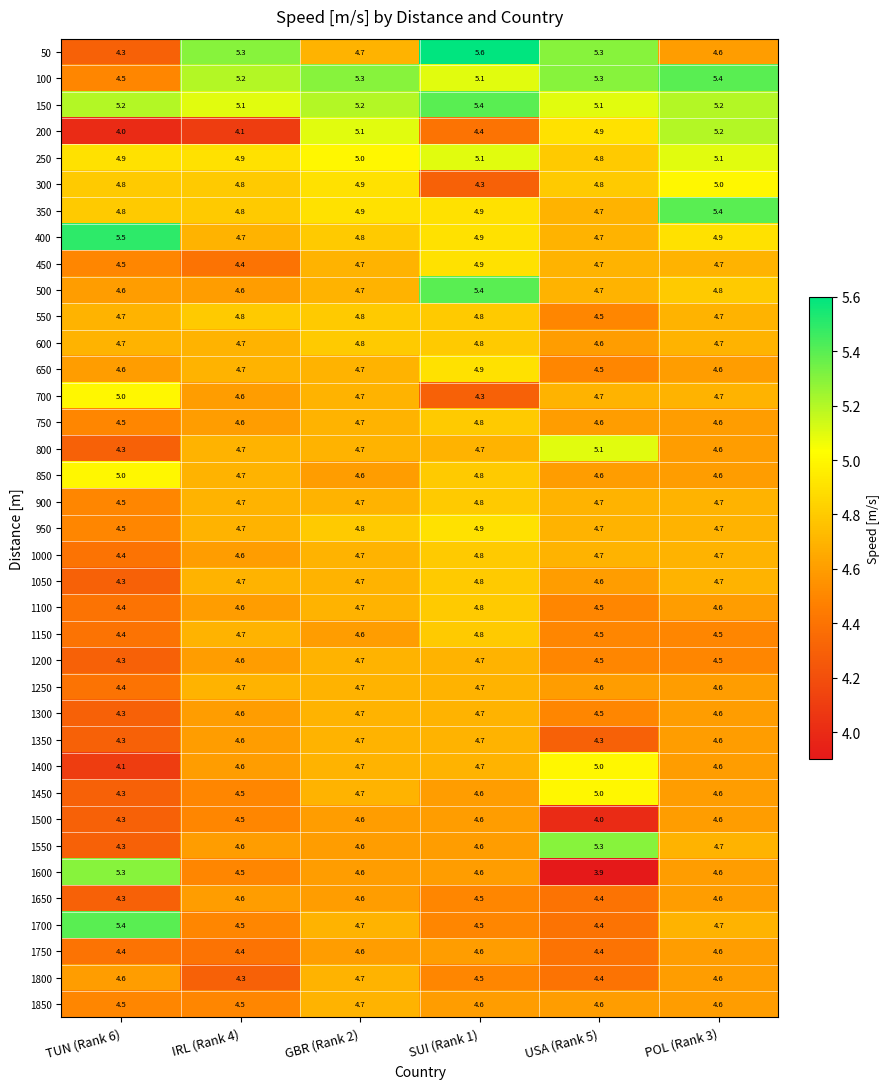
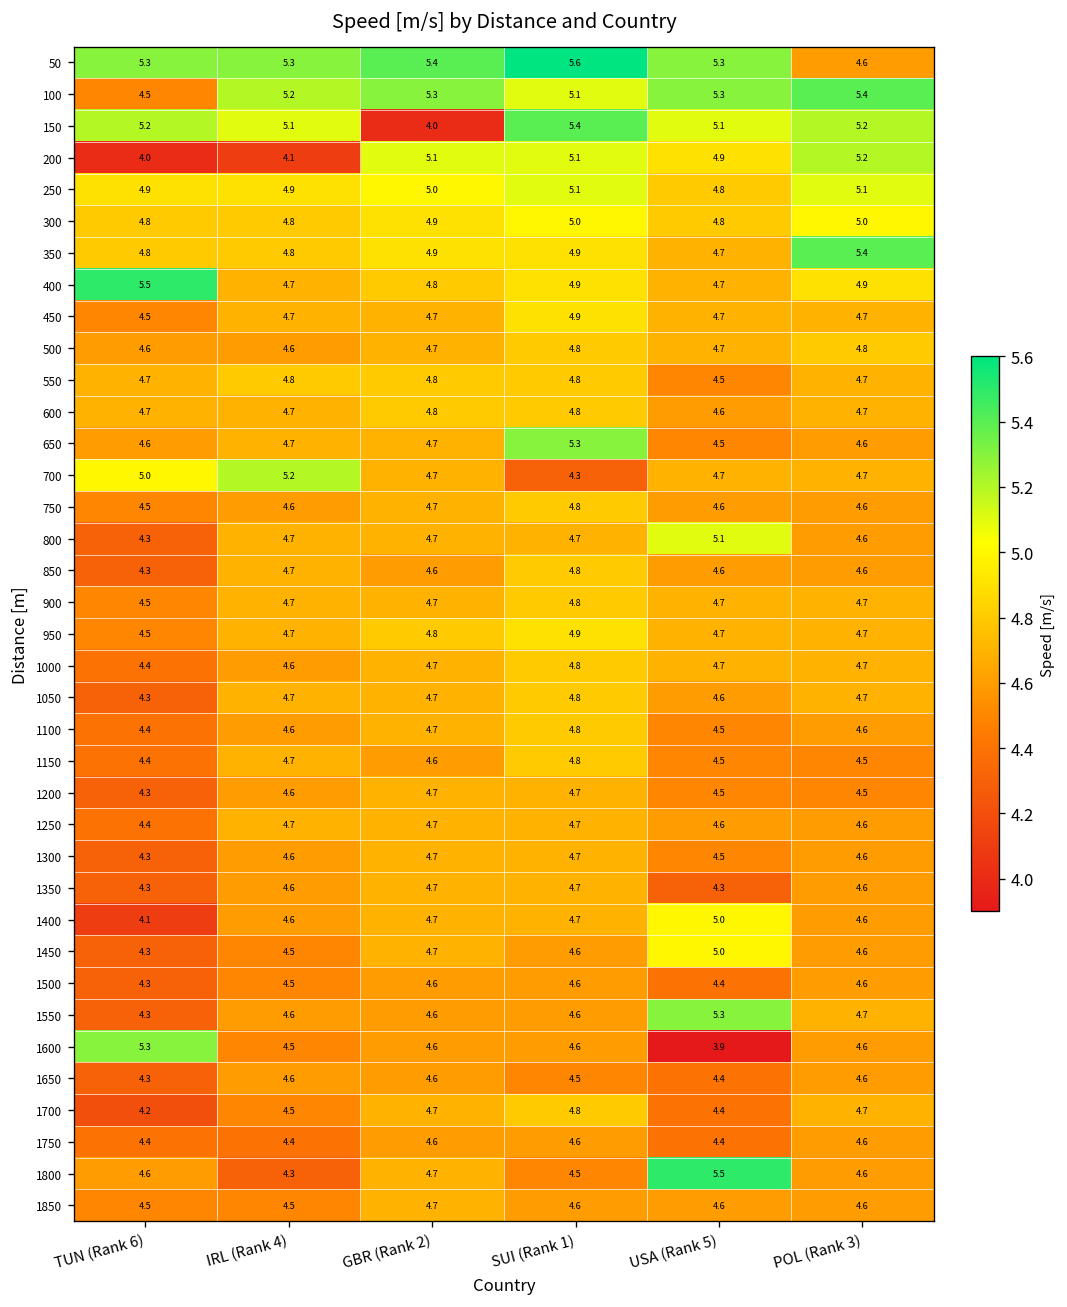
  {
    "50": {
-     "TUN (Rank 6)": 4.3,
+     "TUN (Rank 6)": 5.3,
      "IRL (Rank 4)": 5.3,
-     "GBR (Rank 2)": 4.7,
+     "GBR (Rank 2)": 5.4,
      "SUI (Rank 1)": 5.6,
      "USA (Rank 5)": 5.3,
      "POL (Rank 3)": 4.6
    },
    "150": {
      "TUN (Rank 6)": 5.2,
      "IRL (Rank 4)": 5.1,
-     "GBR (Rank 2)": 5.2,
+     "GBR (Rank 2)": 4.0,
      "SUI (Rank 1)": 5.4,
      "USA (Rank 5)": 5.1,
      "POL (Rank 3)": 5.2
    },
    "200": {
      "TUN (Rank 6)": 4.0,
      "IRL (Rank 4)": 4.1,
      "GBR (Rank 2)": 5.1,
-     "SUI (Rank 1)": 4.4,
+     "SUI (Rank 1)": 5.1,
      "USA (Rank 5)": 4.9,
      "POL (Rank 3)": 5.2
    },
    "300": {
      "TUN (Rank 6)": 4.8,
      "IRL (Rank 4)": 4.8,
      "GBR (Rank 2)": 4.9,
-     "SUI (Rank 1)": 4.3,
+     "SUI (Rank 1)": 5.0,
      "USA (Rank 5)": 4.8,
      "POL (Rank 3)": 5.0
    },
    "450": {
      "TUN (Rank 6)": 4.5,
-     "IRL (Rank 4)": 4.4,
+     "IRL (Rank 4)": 4.7,
      "GBR (Rank 2)": 4.7,
      "SUI (Rank 1)": 4.9,
      "USA (Rank 5)": 4.7,
      "POL (Rank 3)": 4.7
    },
    "500": {
      "TUN (Rank 6)": 4.6,
      "IRL (Rank 4)": 4.6,
      "GBR (Rank 2)": 4.7,
-     "SUI (Rank 1)": 5.4,
+     "SUI (Rank 1)": 4.8,
      "USA (Rank 5)": 4.7,
      "POL (Rank 3)": 4.8
    },
    "650": {
      "TUN (Rank 6)": 4.6,
      "IRL (Rank 4)": 4.7,
      "GBR (Rank 2)": 4.7,
-     "SUI (Rank 1)": 4.9,
+     "SUI (Rank 1)": 5.3,
      "USA (Rank 5)": 4.5,
      "POL (Rank 3)": 4.6
    },
    "700": {
      "TUN (Rank 6)": 5.0,
-     "IRL (Rank 4)": 4.6,
+     "IRL (Rank 4)": 5.2,
      "GBR (Rank 2)": 4.7,
      "SUI (Rank 1)": 4.3,
      "USA (Rank 5)": 4.7,
      "POL (Rank 3)": 4.7
    },
    "850": {
-     "TUN (Rank 6)": 5.0,
+     "TUN (Rank 6)": 4.3,
      "IRL (Rank 4)": 4.7,
      "GBR (Rank 2)": 4.6,
      "SUI (Rank 1)": 4.8,
      "USA (Rank 5)": 4.6,
      "POL (Rank 3)": 4.6
    },
    "1500": {
      "TUN (Rank 6)": 4.3,
      "IRL (Rank 4)": 4.5,
      "GBR (Rank 2)": 4.6,
      "SUI (Rank 1)": 4.6,
-     "USA (Rank 5)": 4.0,
+     "USA (Rank 5)": 4.4,
      "POL (Rank 3)": 4.6
    },
    "1700": {
-     "TUN (Rank 6)": 5.4,
+     "TUN (Rank 6)": 4.2,
      "IRL (Rank 4)": 4.5,
      "GBR (Rank 2)": 4.7,
-     "SUI (Rank 1)": 4.5,
+     "SUI (Rank 1)": 4.8,
      "USA (Rank 5)": 4.4,
      "POL (Rank 3)": 4.7
    },
    "1800": {
      "TUN (Rank 6)": 4.6,
      "IRL (Rank 4)": 4.3,
      "GBR (Rank 2)": 4.7,
      "SUI (Rank 1)": 4.5,
-     "USA (Rank 5)": 4.4,
+     "USA (Rank 5)": 5.5,
      "POL (Rank 3)": 4.6
    }
  }
